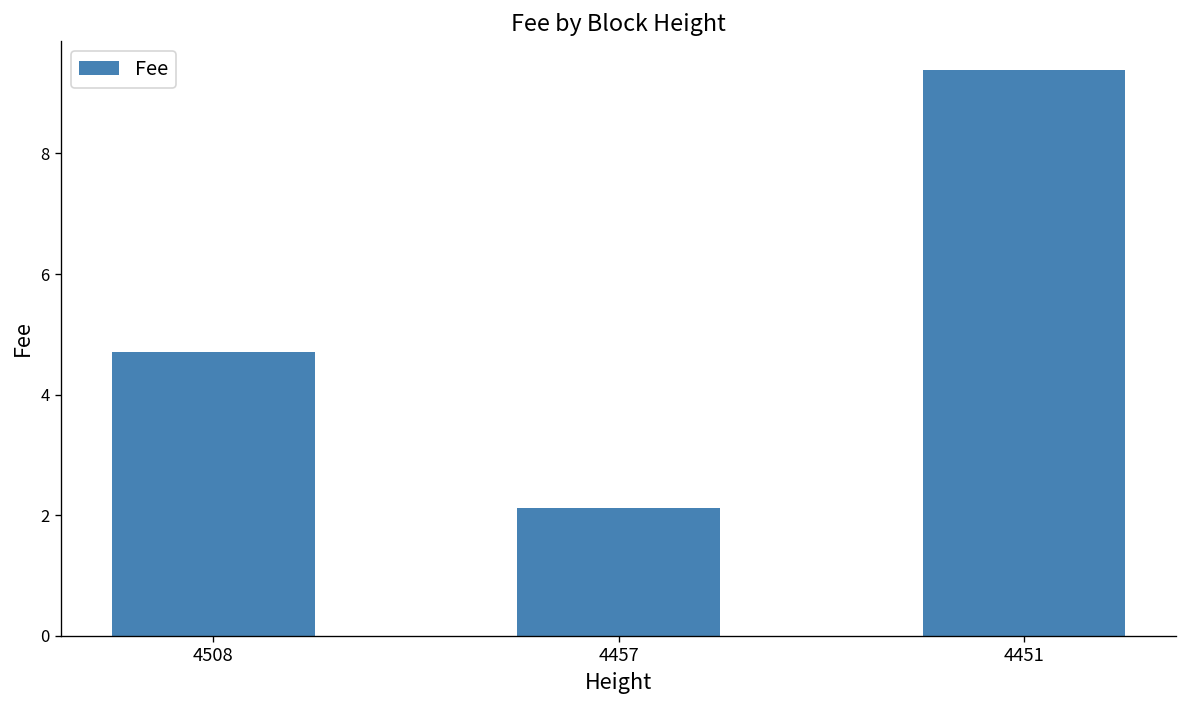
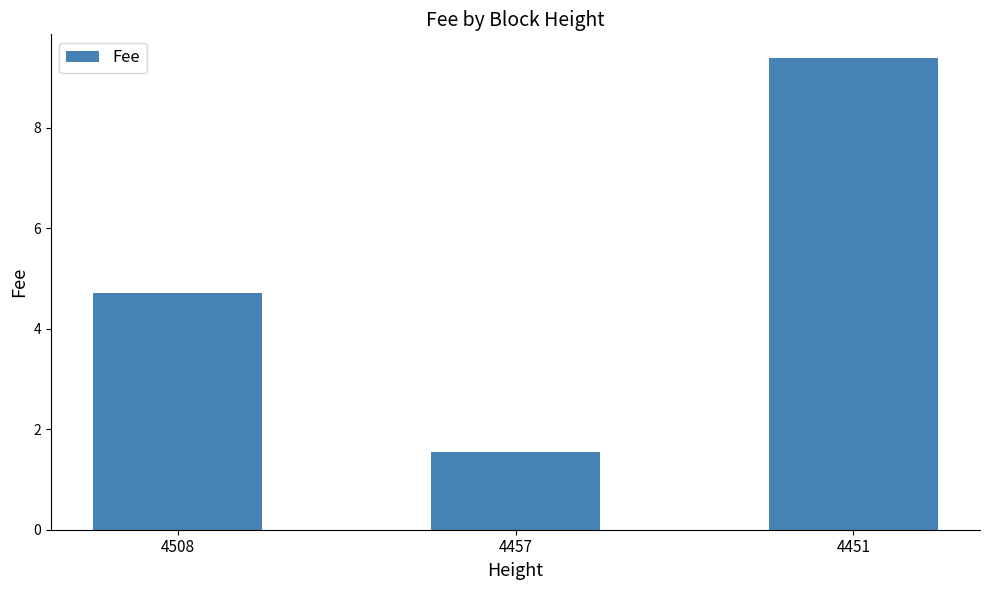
  {
    "4508": 4.7,
-   "4457": 2.1,
+   "4457": 1.5,
    "4451": 9.4
  }
